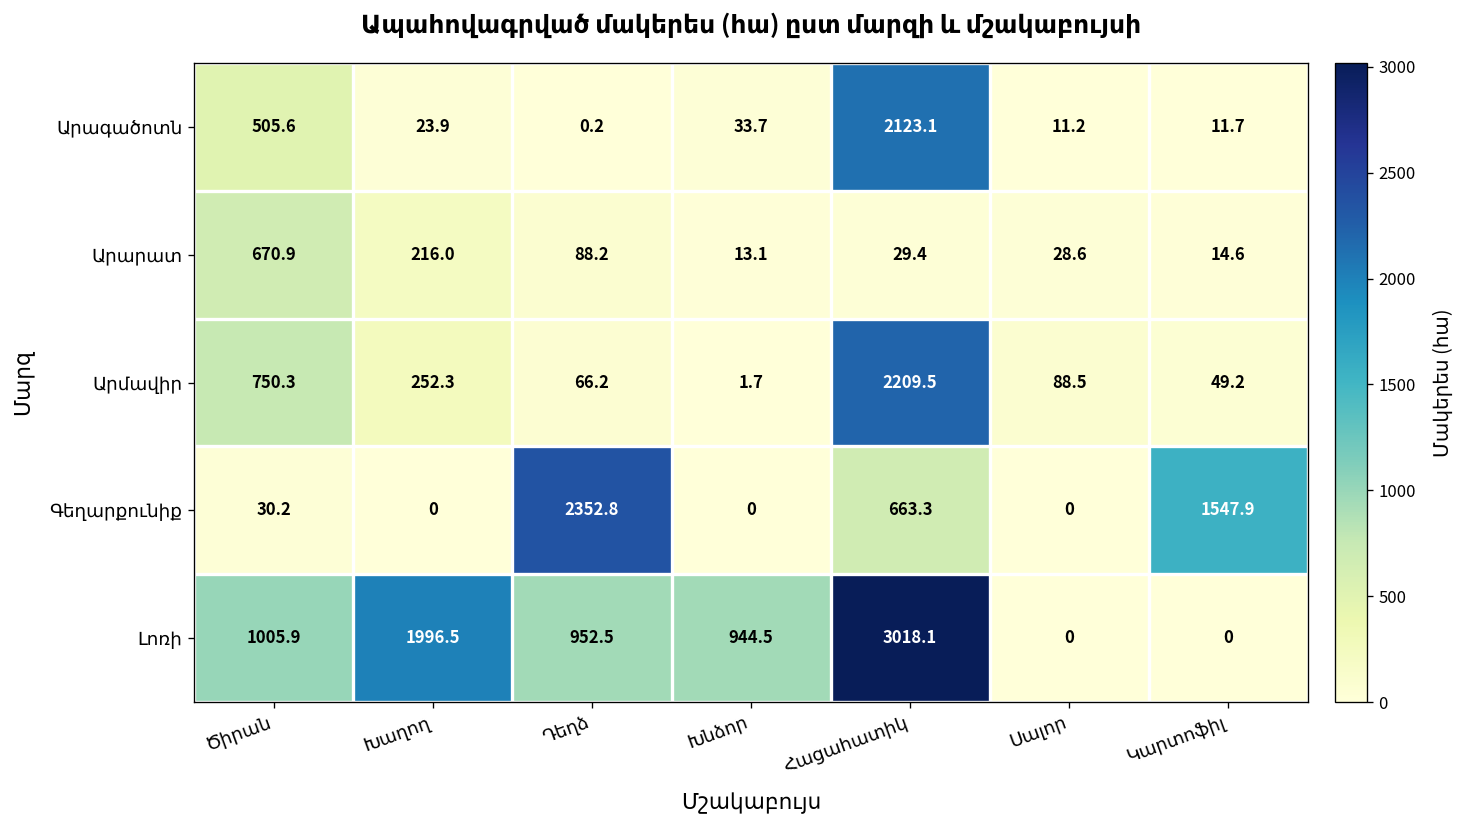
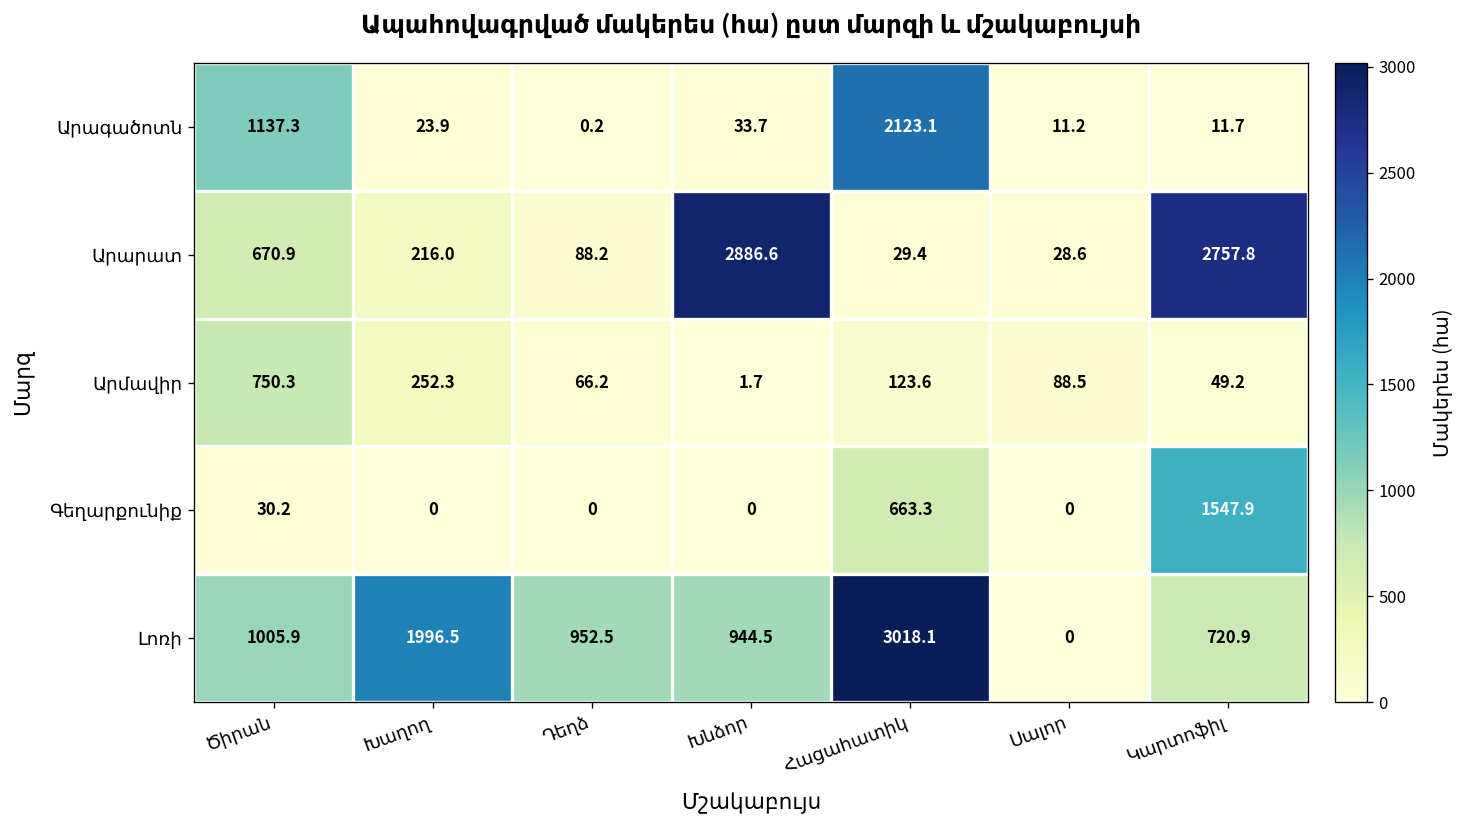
  {
    "Արագածոտն": {
-     "Ծիրան": 505.6,
+     "Ծիրան": 1137.3,
      "Խաղող": 23.9,
      "Դեղձ": 0.2,
      "Խնձոր": 33.7,
      "Հացահատիկ": 2123.1,
      "Սալոր": 11.2,
      "Կարտոֆիլ": 11.7
    },
    "Արարատ": {
      "Ծիրան": 670.9,
      "Խաղող": 216.0,
      "Դեղձ": 88.2,
-     "Խնձոր": 13.1,
+     "Խնձոր": 2886.6,
      "Հացահատիկ": 29.4,
      "Սալոր": 28.6,
-     "Կարտոֆիլ": 14.6
+     "Կարտոֆիլ": 2757.8
    },
    "Արմավիր": {
      "Ծիրան": 750.3,
      "Խաղող": 252.3,
      "Դեղձ": 66.2,
      "Խնձոր": 1.7,
-     "Հացահատիկ": 2209.5,
+     "Հացահատիկ": 123.6,
      "Սալոր": 88.5,
      "Կարտոֆիլ": 49.2
    },
    "Գեղարքունիք": {
      "Ծիրան": 30.2,
      "Խաղող": 0,
-     "Դեղձ": 2352.8,
+     "Դեղձ": 0,
      "Խնձոր": 0,
      "Հացահատիկ": 663.3,
      "Սալոր": 0,
      "Կարտոֆիլ": 1547.9
    },
    "Լոռի": {
      "Ծիրան": 1005.9,
      "Խաղող": 1996.5,
      "Դեղձ": 952.5,
      "Խնձոր": 944.5,
      "Հացահատիկ": 3018.1,
      "Սալոր": 0,
-     "Կարտոֆիլ": 0
+     "Կարտոֆիլ": 720.9
    }
  }
